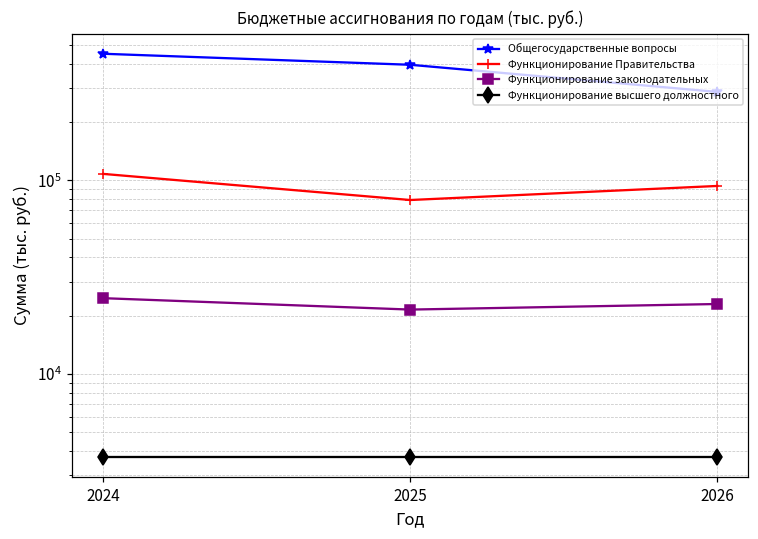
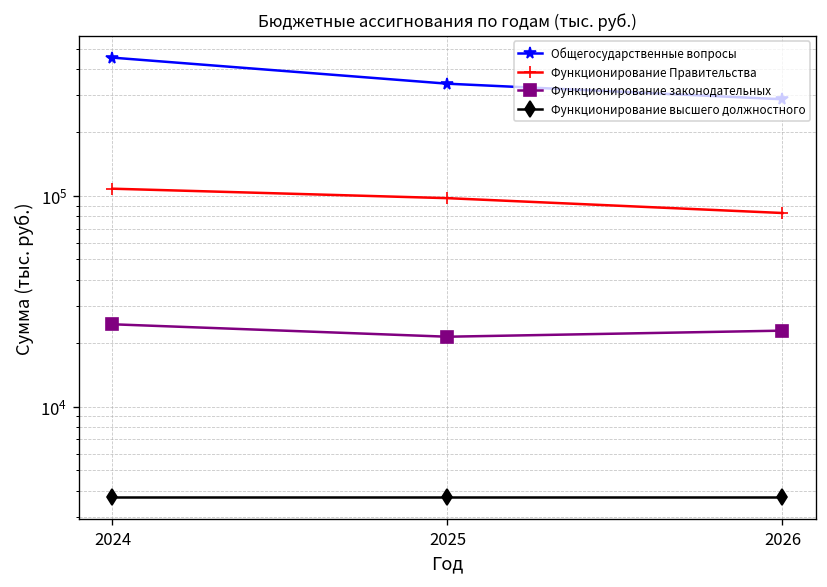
  {
    "Общегосударственные вопросы": {
      "2024": 450000,
-     "2025": 400000
+     "2025": 340000
    },
    "Функционирование Правительства": {
      "2024": 110000,
-     "2025": 80000,
-     "2026": 90000
+     "2025": 100000,
+     "2026": 80000
    },
    "Функционирование законодательных": {
      "2024": 25000,
      "2025": 21000,
      "2026": 23000
    },
    "Функционирование высшего должностного": {
      "2024": 3700,
      "2025": 3700,
      "2026": 3700
    }
  }
